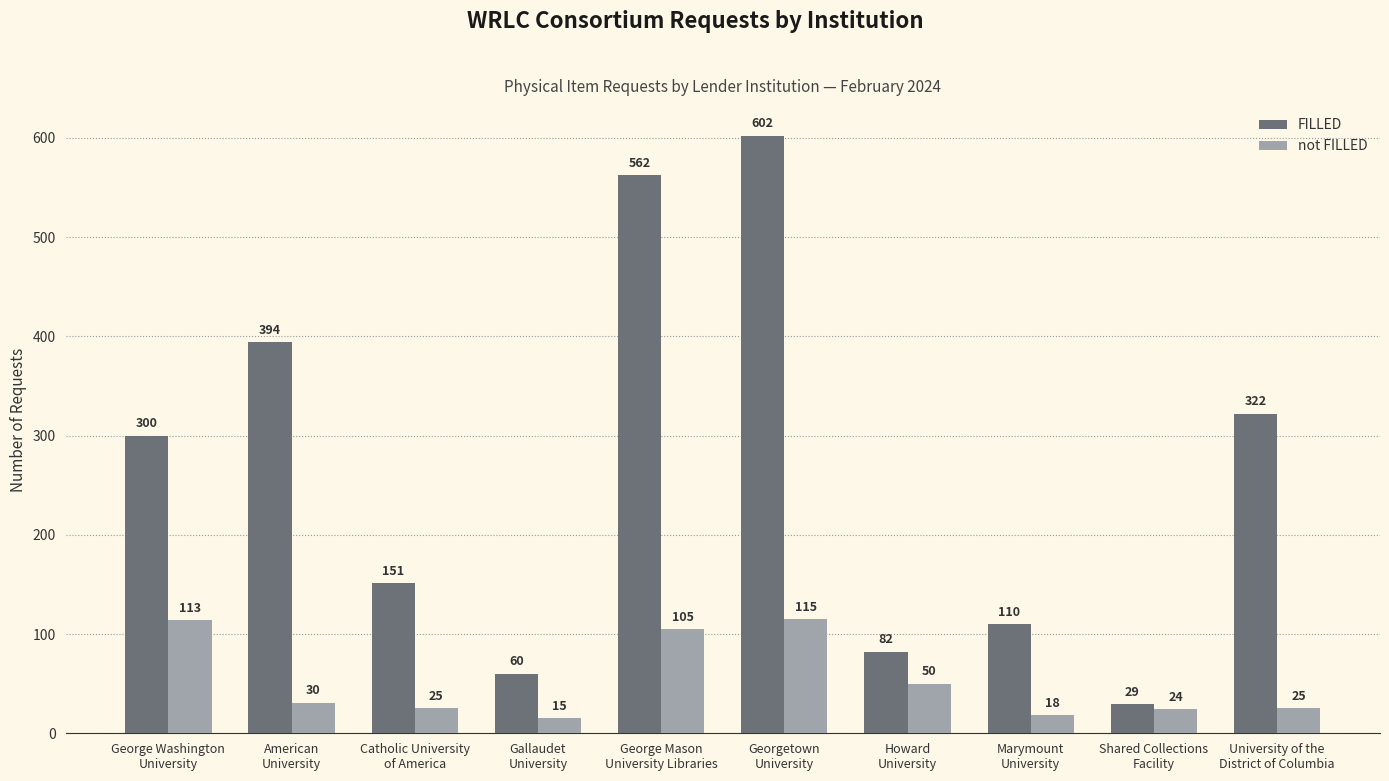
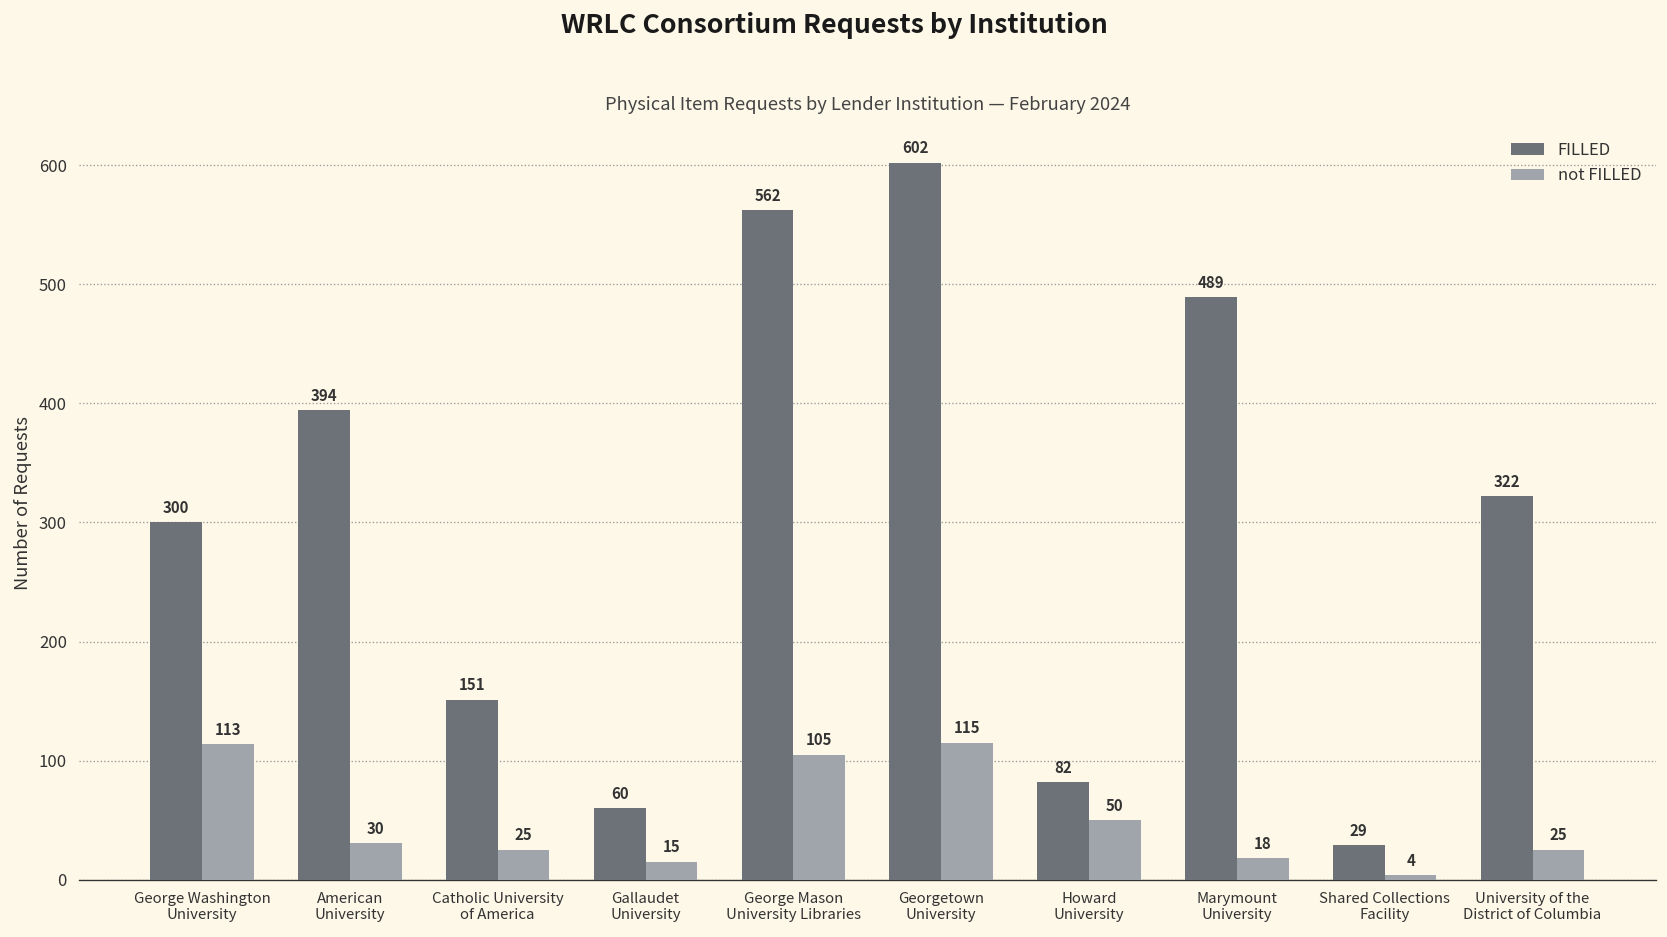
  {
    "FILLED": {
      "George Washington University": 300,
      "American University": 394,
      "Catholic University of America": 151,
      "Gallaudet University": 60,
      "George Mason University Libraries": 562,
      "Georgetown University": 602,
      "Howard University": 82,
-     "Marymount University": 110,
+     "Marymount University": 489,
      "Shared Collections Facility": 29,
      "University of the District of Columbia": 322
    },
    "not FILLED": {
      "American University": 30,
      "Catholic University of America": 25,
      "Gallaudet University": 15,
      "George Mason University Libraries": 105,
      "Georgetown University": 115,
      "Howard University": 50,
      "Marymount University": 18,
-     "Shared Collections Facility": 24,
+     "Shared Collections Facility": 4,
      "University of the District of Columbia": 25
    }
  }
